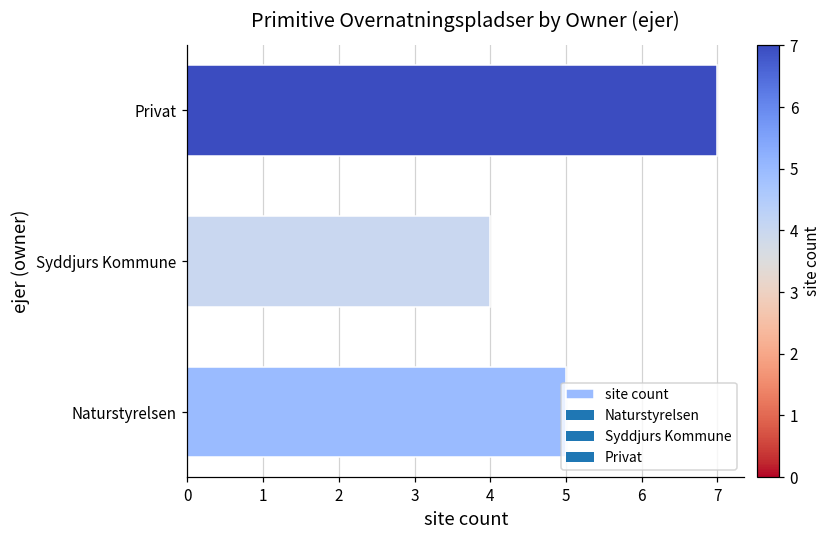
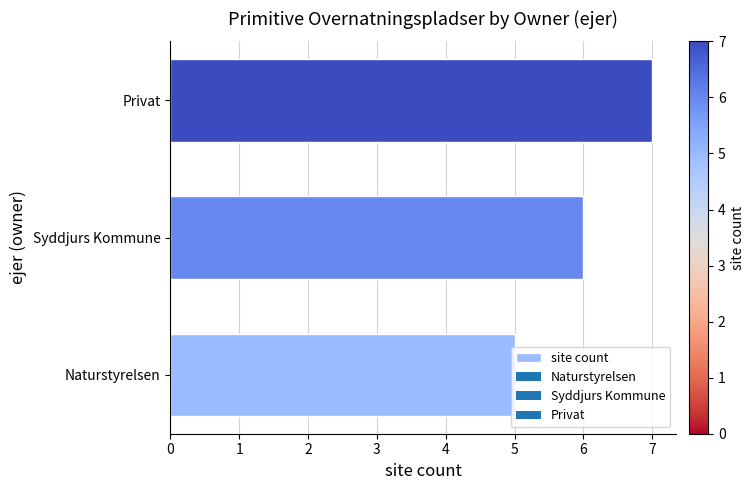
  {
    "Privat": 7,
-   "Syddjurs Kommune": 4
+   "Syddjurs Kommune": 6
  }
